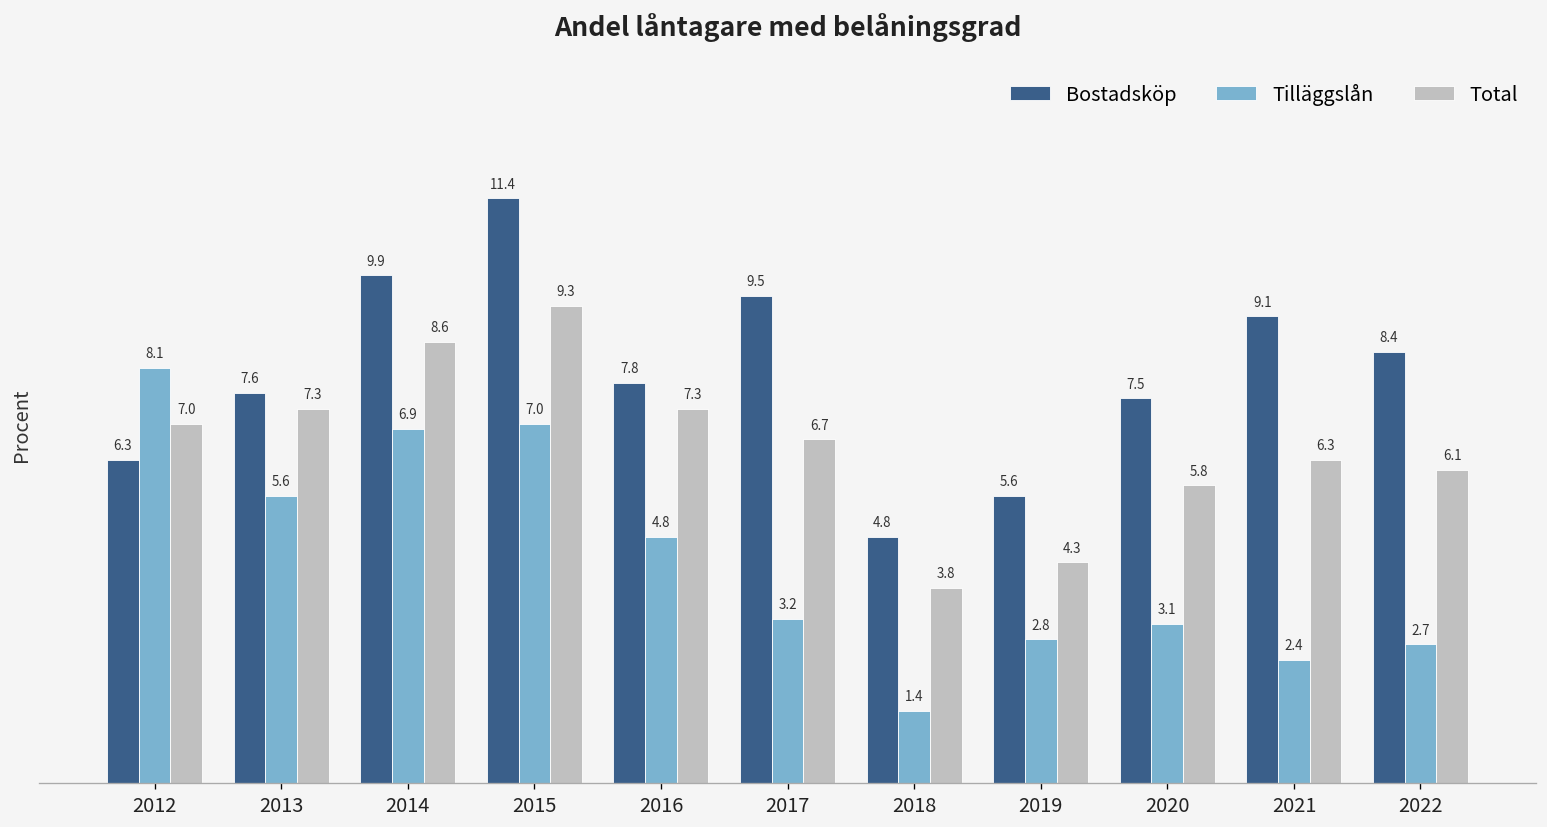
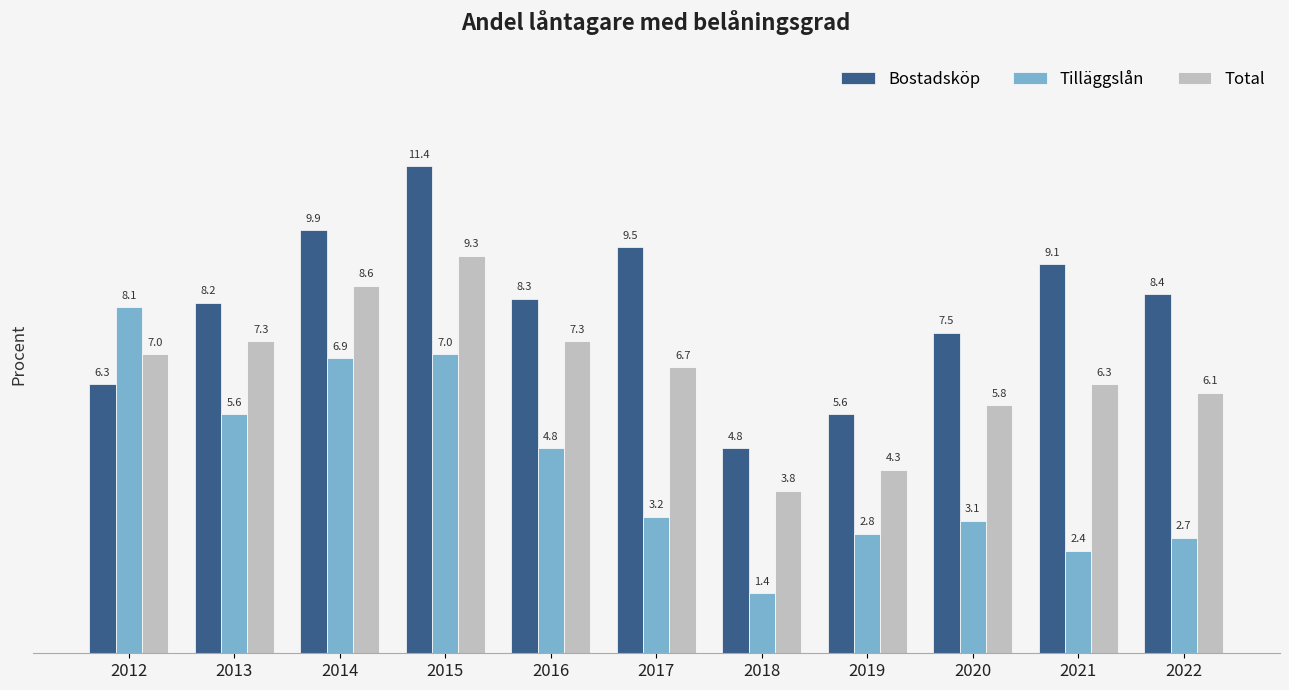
  {
    "Bostadsköp": {
      "2012": 6.3,
-     "2013": 7.6,
+     "2013": 8.2,
      "2014": 9.9,
      "2015": 11.4,
-     "2016": 7.8,
+     "2016": 8.3,
      "2017": 9.5,
      "2018": 4.8,
      "2019": 5.6,
      "2020": 7.5,
      "2021": 9.1,
      "2022": 8.4
    },
    "Tilläggslån": {
      "2012": 8.1,
      "2013": 5.6,
      "2014": 6.9,
      "2015": 7.0,
      "2016": 4.8,
      "2017": 3.2,
      "2018": 1.4,
      "2019": 2.8,
      "2020": 3.1,
      "2021": 2.4,
      "2022": 2.7
    },
    "Total": {
      "2012": 7.0,
      "2013": 7.3,
      "2014": 8.6,
      "2015": 9.3,
      "2016": 7.3,
      "2017": 6.7,
      "2018": 3.8,
      "2019": 4.3,
      "2020": 5.8,
      "2021": 6.3,
      "2022": 6.1
    }
  }
